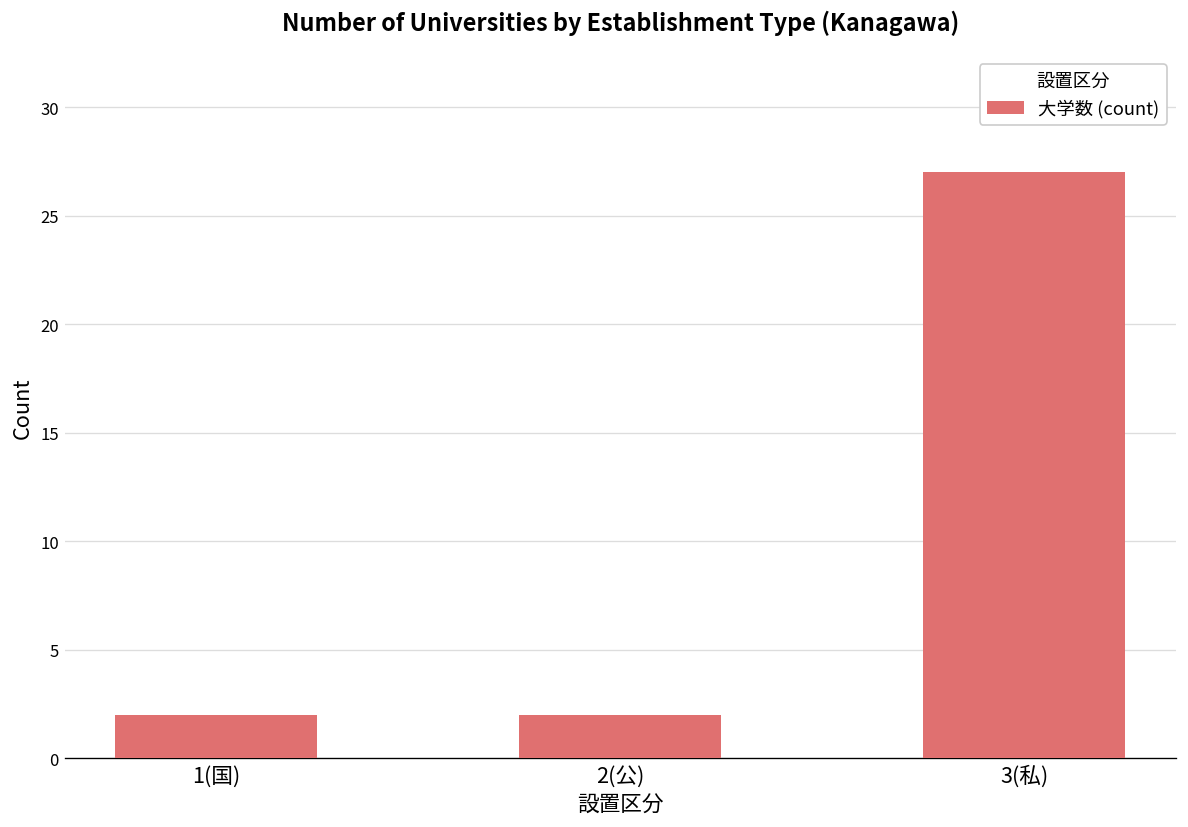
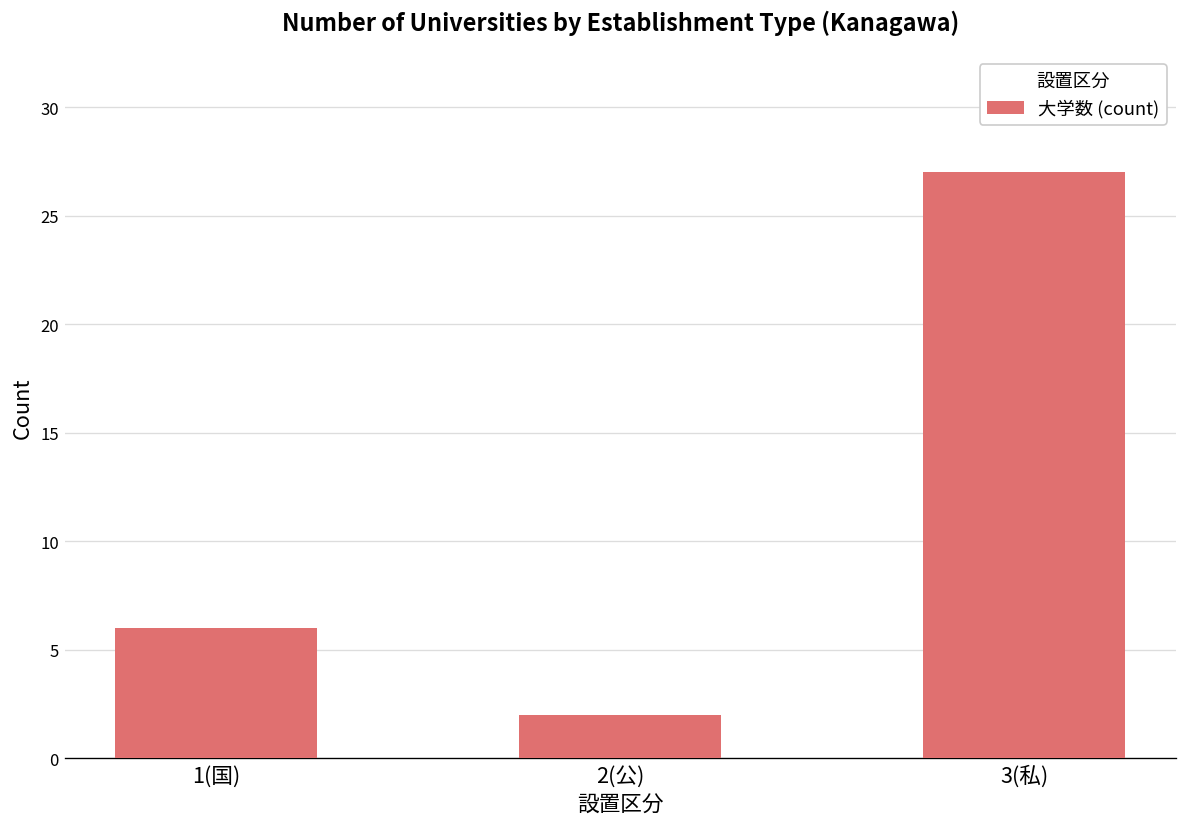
  {
-   "1(国)": 2,
+   "1(国)": 6,
    "2(公)": 2,
    "3(私)": 27
  }
